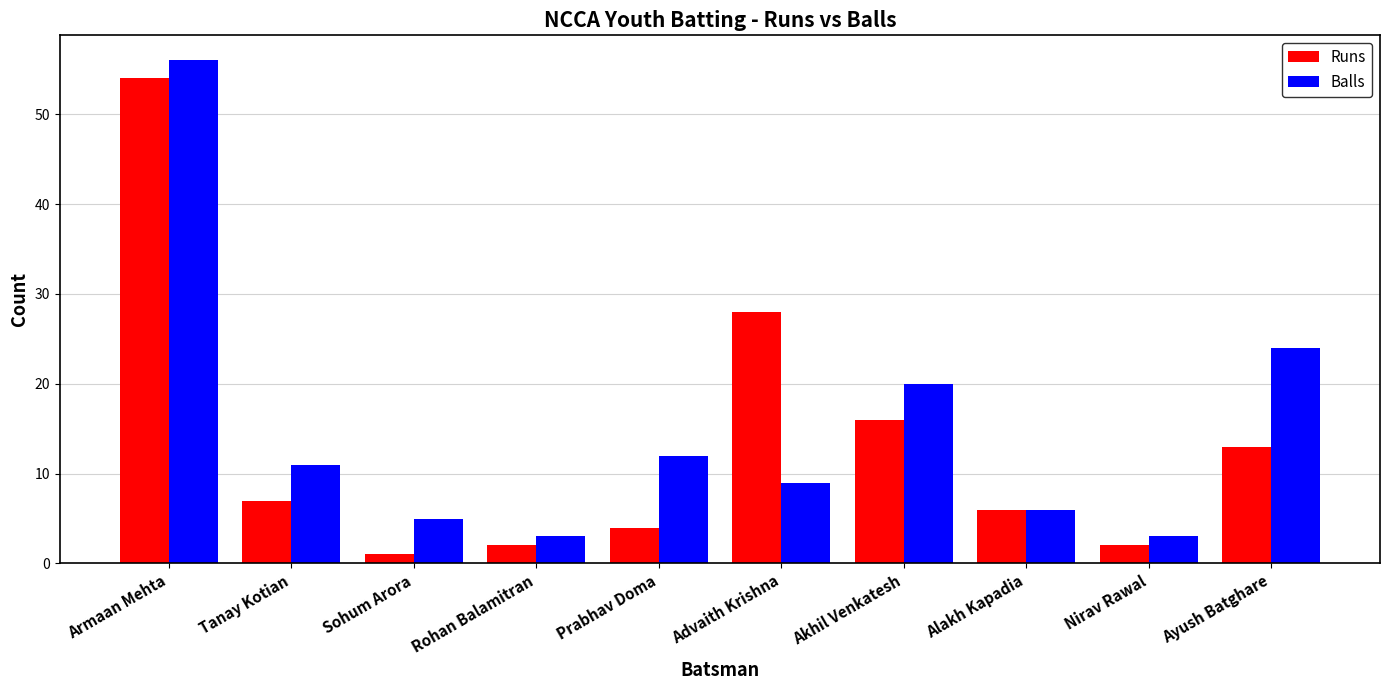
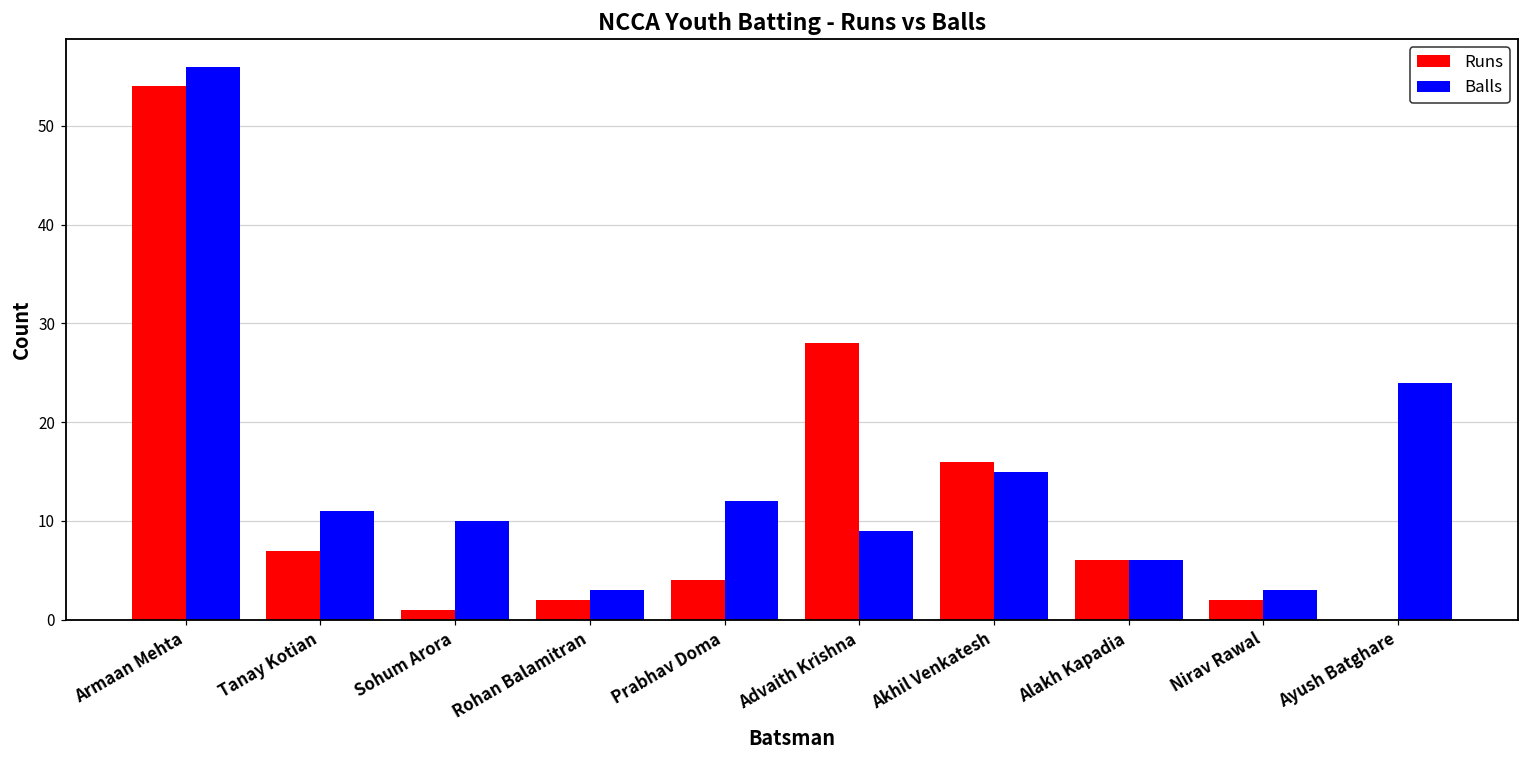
  {
    "Runs": {
      "Armaan Mehta": 54,
      "Tanay Kotian": 7,
      "Sohum Arora": 1,
      "Rohan Balamitran": 2,
      "Prabhav Doma": 4,
      "Advaith Krishna": 28,
      "Akhil Venkatesh": 16,
      "Alakh Kapadia": 6,
      "Nirav Rawal": 2,
-     "Ayush Batghare": 13
+     "Ayush Batghare": 0
    },
    "Balls": {
      "Armaan Mehta": 56,
      "Tanay Kotian": 11,
-     "Sohum Arora": 5,
+     "Sohum Arora": 10,
      "Rohan Balamitran": 3,
      "Prabhav Doma": 12,
      "Advaith Krishna": 9,
-     "Akhil Venkatesh": 20,
+     "Akhil Venkatesh": 15,
      "Alakh Kapadia": 6,
      "Nirav Rawal": 3,
      "Ayush Batghare": 24
    }
  }
